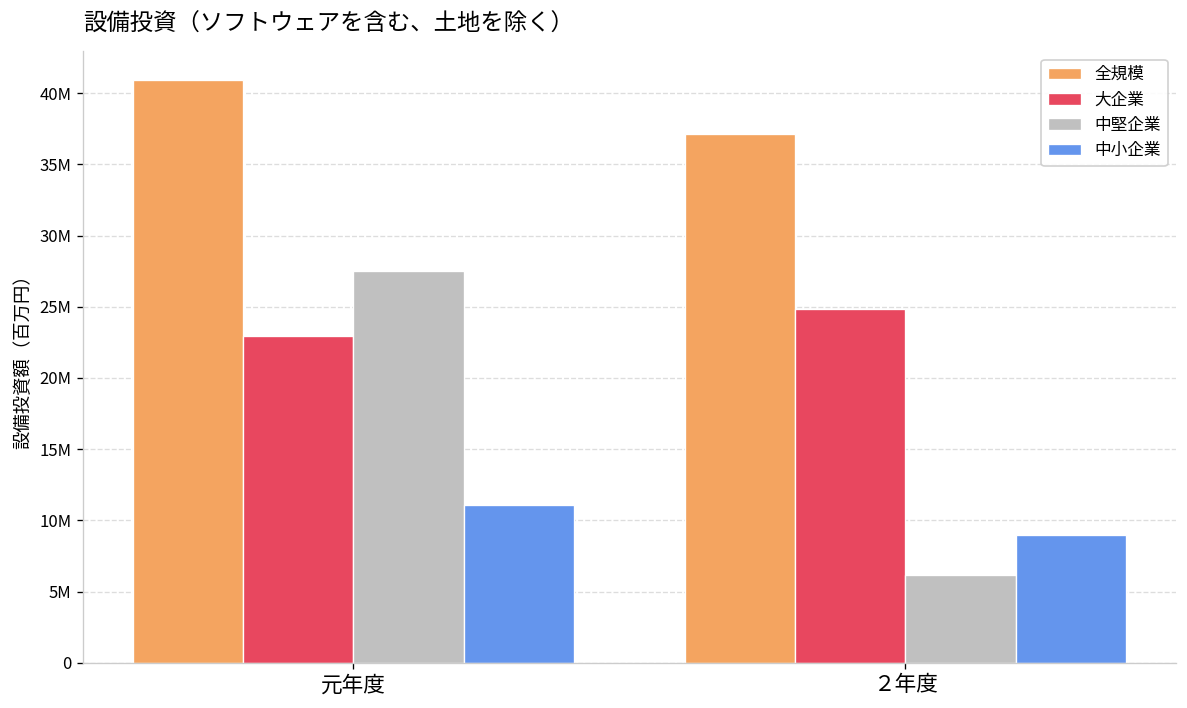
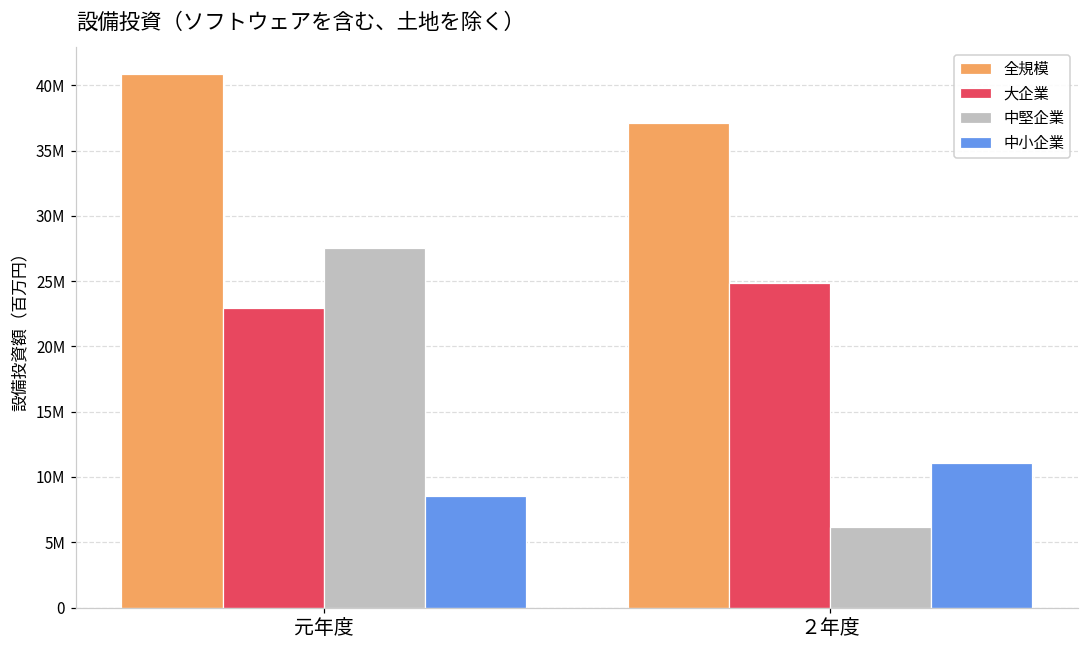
  {
    "全規模": {
      "元年度": 40900000,
      "２年度": 37200000
    },
    "大企業": {
      "元年度": 22900000,
      "２年度": 24900000
    },
    "中堅企業": {
      "元年度": 27500000,
      "２年度": 6200000
    },
    "中小企業": {
-     "元年度": 11100000,
-     "２年度": 9000000
+     "元年度": 8500000,
+     "２年度": 11100000
    }
  }
